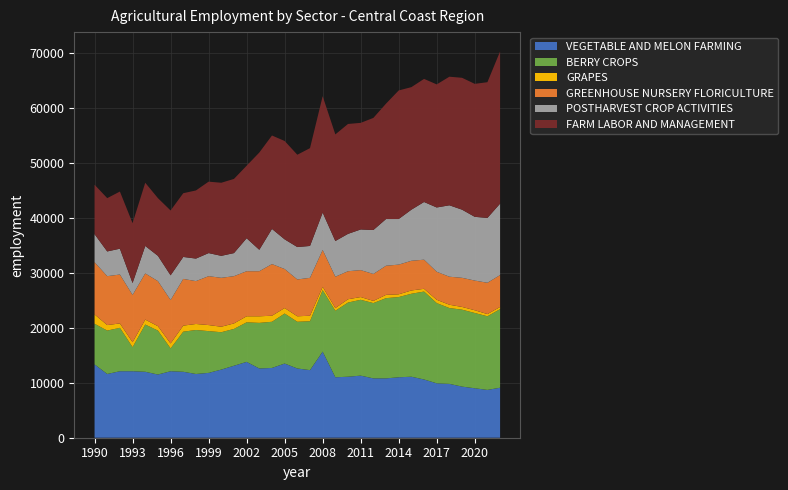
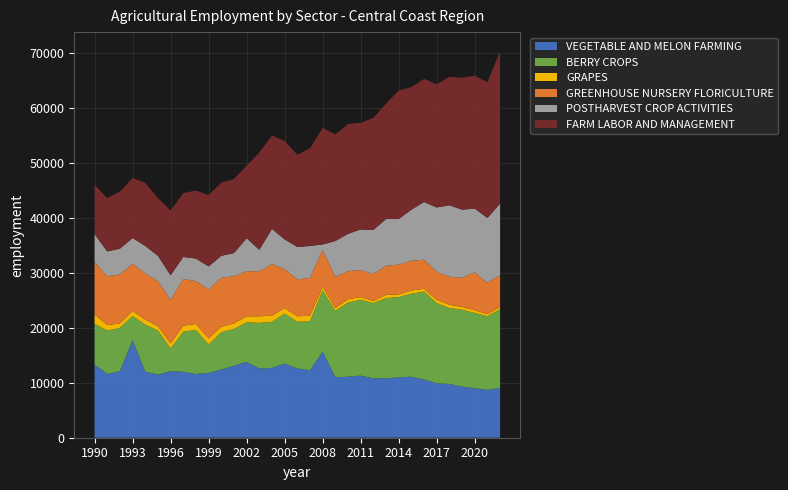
  {
    "VEGETABLE AND MELON FARMING": {
      "1990": 13000,
-     "1993": 12000,
+     "1993": 18000,
      "1996": 12000,
      "1999": 12000,
      "2002": 14000,
      "2005": 14000,
      "2008": 16000,
      "2011": 11000,
      "2014": 11000,
      "2017": 10000,
      "2020": 9000
    },
    "BERRY CROPS": {
      "1990": 7000,
      "1993": 4000,
      "1996": 4000,
-     "1999": 8000,
+     "1999": 5000,
      "2002": 7000,
      "2005": 9000,
      "2008": 11000,
      "2011": 14000,
      "2014": 15000,
      "2017": 15000,
      "2020": 14000
    },
    "GRAPES": {
      "1990": 2000,
      "1993": 1000,
      "1996": 1000,
      "1999": 1000,
      "2002": 1000,
      "2005": 1000,
      "2008": 1000,
      "2011": 1000,
      "2014": 1000,
      "2017": 1000,
      "2020": 1000
    },
    "GREENHOUSE NURSERY FLORICULTURE": {
      "1990": 10000,
      "1993": 9000,
      "1996": 8000,
      "1999": 9000,
      "2002": 8000,
      "2005": 7000,
      "2008": 7000,
      "2011": 5000,
      "2014": 5000,
      "2017": 5000,
-     "2020": 5000
+     "2020": 7000
    },
    "POSTHARVEST CROP ACTIVITIES": {
      "1990": 5000,
-     "1993": 2000,
+     "1993": 5000,
      "1996": 5000,
      "1999": 4000,
      "2002": 6000,
      "2005": 5000,
-     "2008": 7000,
+     "2008": 1000,
      "2011": 7000,
      "2014": 8000,
      "2017": 12000,
      "2020": 12000
    },
    "FARM LABOR AND MANAGEMENT": {
      "1990": 9000,
      "1993": 11000,
      "1996": 12000,
      "1999": 13000,
      "2002": 13000,
      "2005": 18000,
      "2008": 21000,
      "2011": 19000,
      "2014": 23000,
      "2017": 22000,
      "2020": 24000
    }
  }
